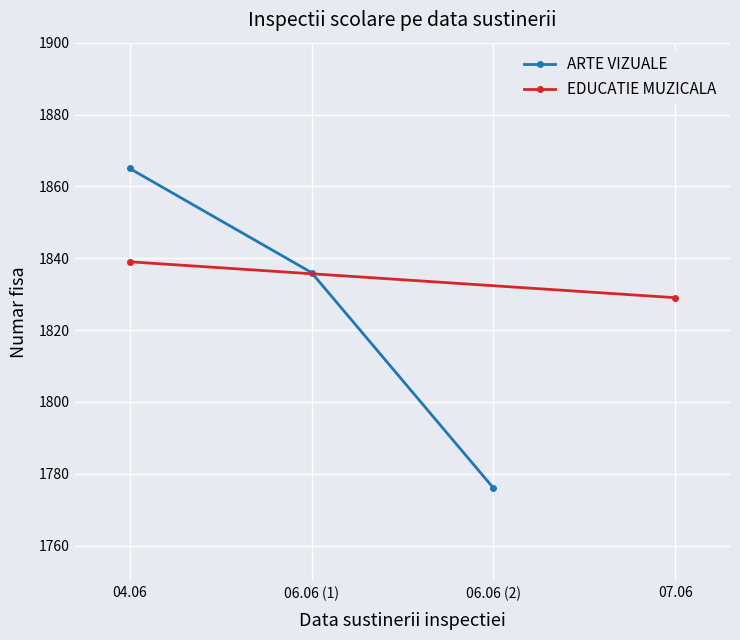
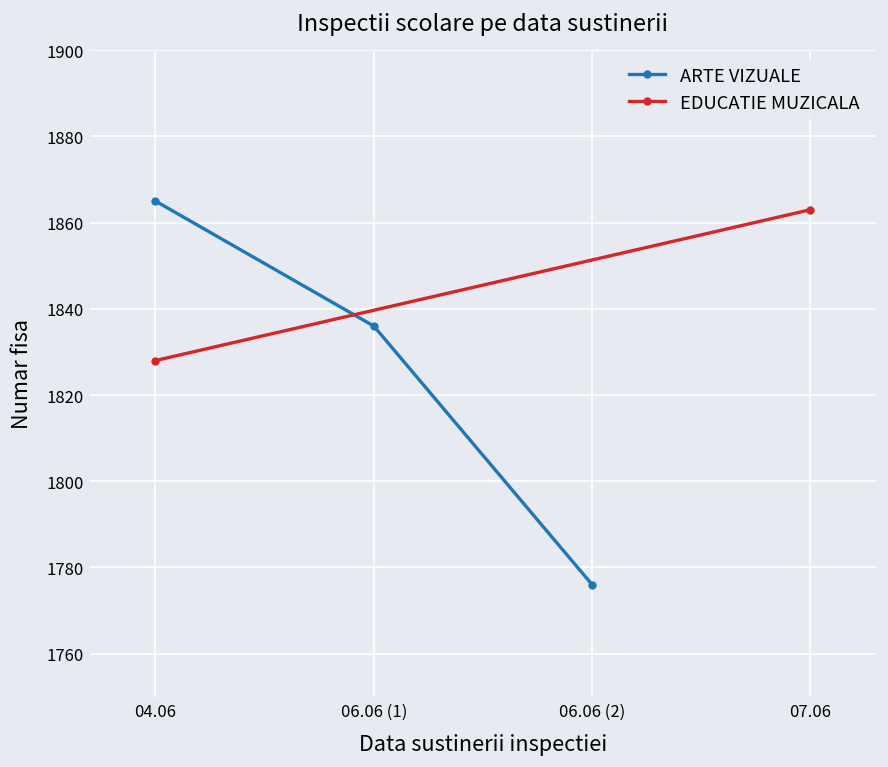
  {
    "ARTE VIZUALE": {
      "04.06": 1865,
      "06.06 (1)": 1836,
      "06.06 (2)": 1776
    },
    "EDUCATIE MUZICALA": {
-     "04.06": 1839,
-     "07.06": 1829
+     "04.06": 1828,
+     "07.06": 1863
    }
  }
